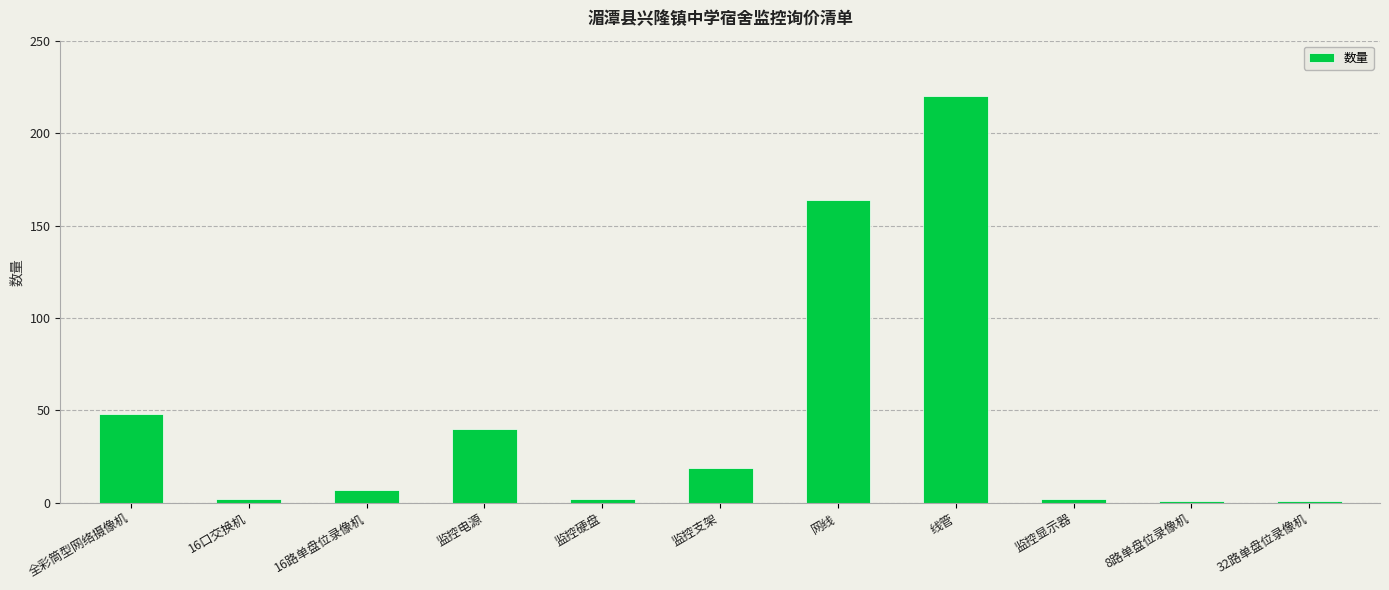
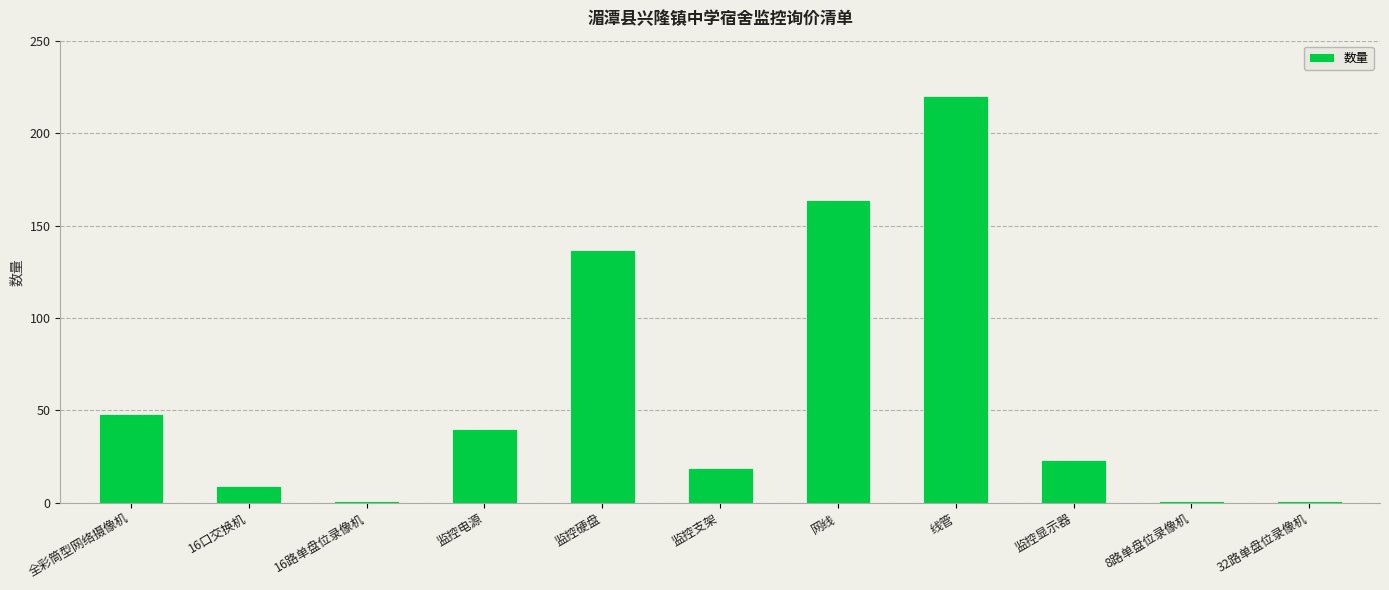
  {
    "全彩筒型网络摄像机": 48,
-   "16口交换机": 2,
-   "16路单盘位录像机": 7,
+   "16口交换机": 9,
+   "16路单盘位录像机": 1,
    "监控电源": 40,
-   "监控硬盘": 2,
+   "监控硬盘": 137,
    "监控支架": 19,
    "网线": 164,
    "线管": 220,
-   "监控显示器": 2
+   "监控显示器": 23
  }
